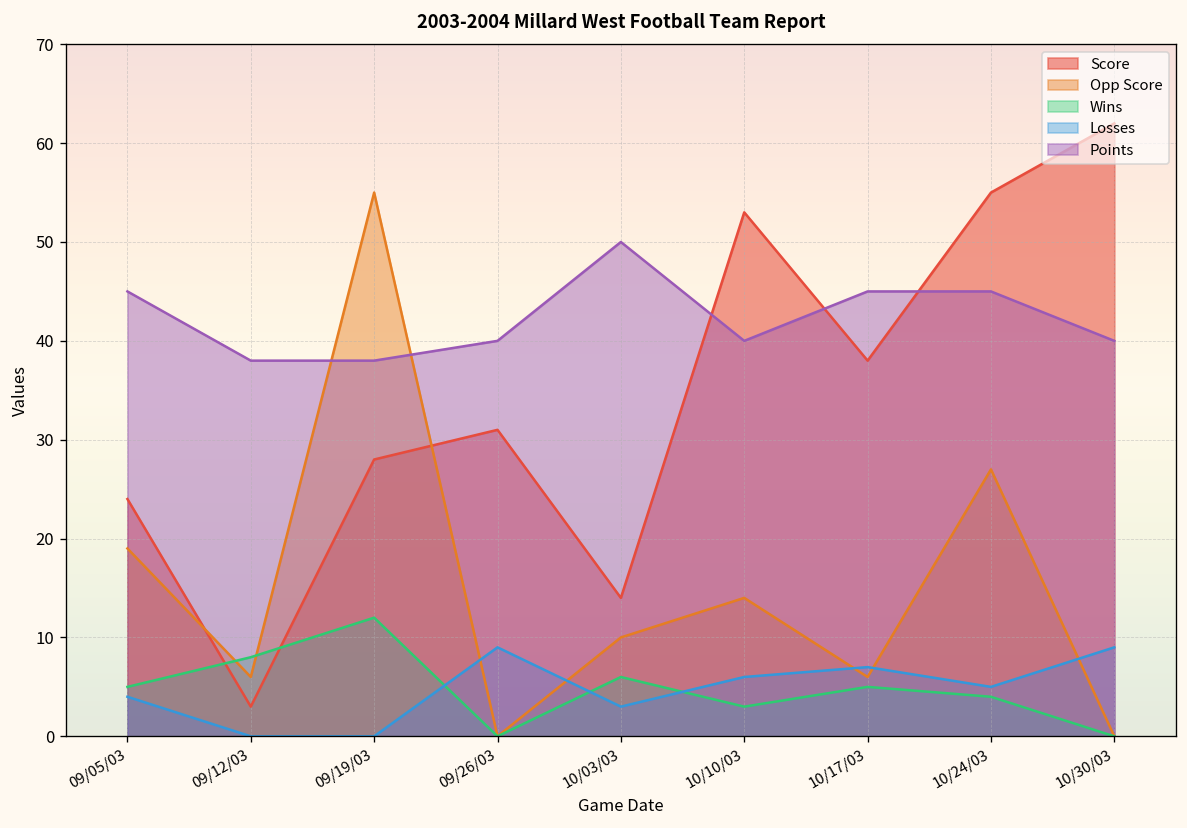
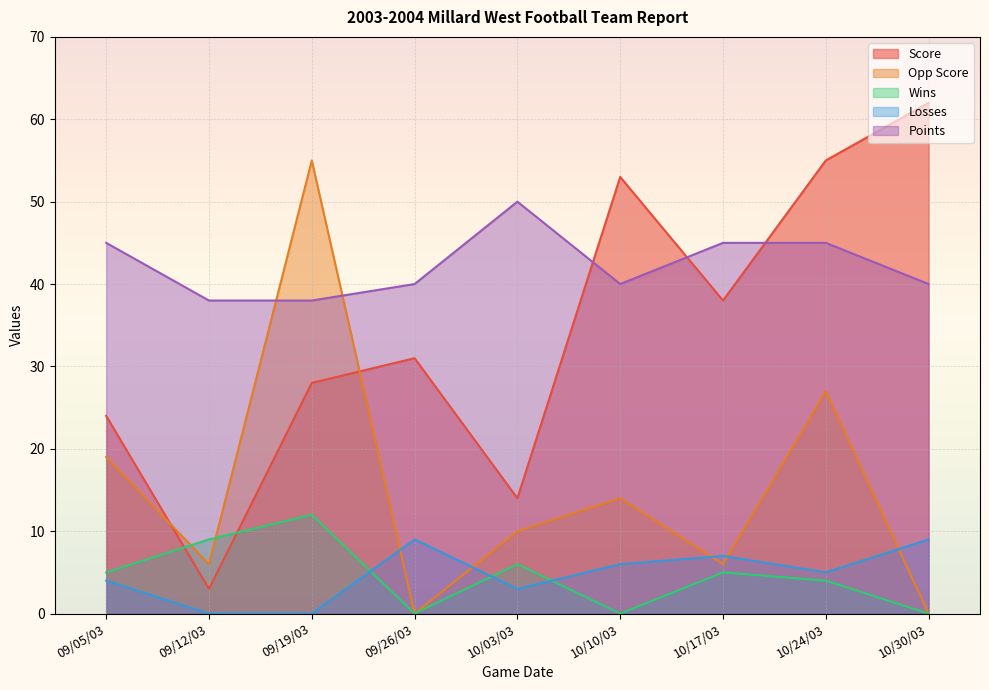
  {
    "Wins": {
      "09/05/03": 5,
-     "09/12/03": 8,
+     "09/12/03": 9,
      "09/19/03": 12,
      "10/03/03": 6,
-     "10/10/03": 3,
+     "10/10/03": 0,
      "10/17/03": 5,
      "10/24/03": 4
    },
    "Losses": {
      "09/05/03": 4,
      "09/12/03": 0,
      "09/19/03": 0,
      "09/26/03": 9,
      "10/03/03": 3,
      "10/10/03": 6,
      "10/17/03": 7,
      "10/24/03": 5,
      "10/30/03": 9
    },
    "Points": {
      "09/05/03": 45,
      "09/12/03": 38,
      "09/19/03": 38,
      "09/26/03": 40,
      "10/03/03": 50,
      "10/10/03": 40,
      "10/17/03": 45,
      "10/24/03": 45,
      "10/30/03": 40
    }
  }
